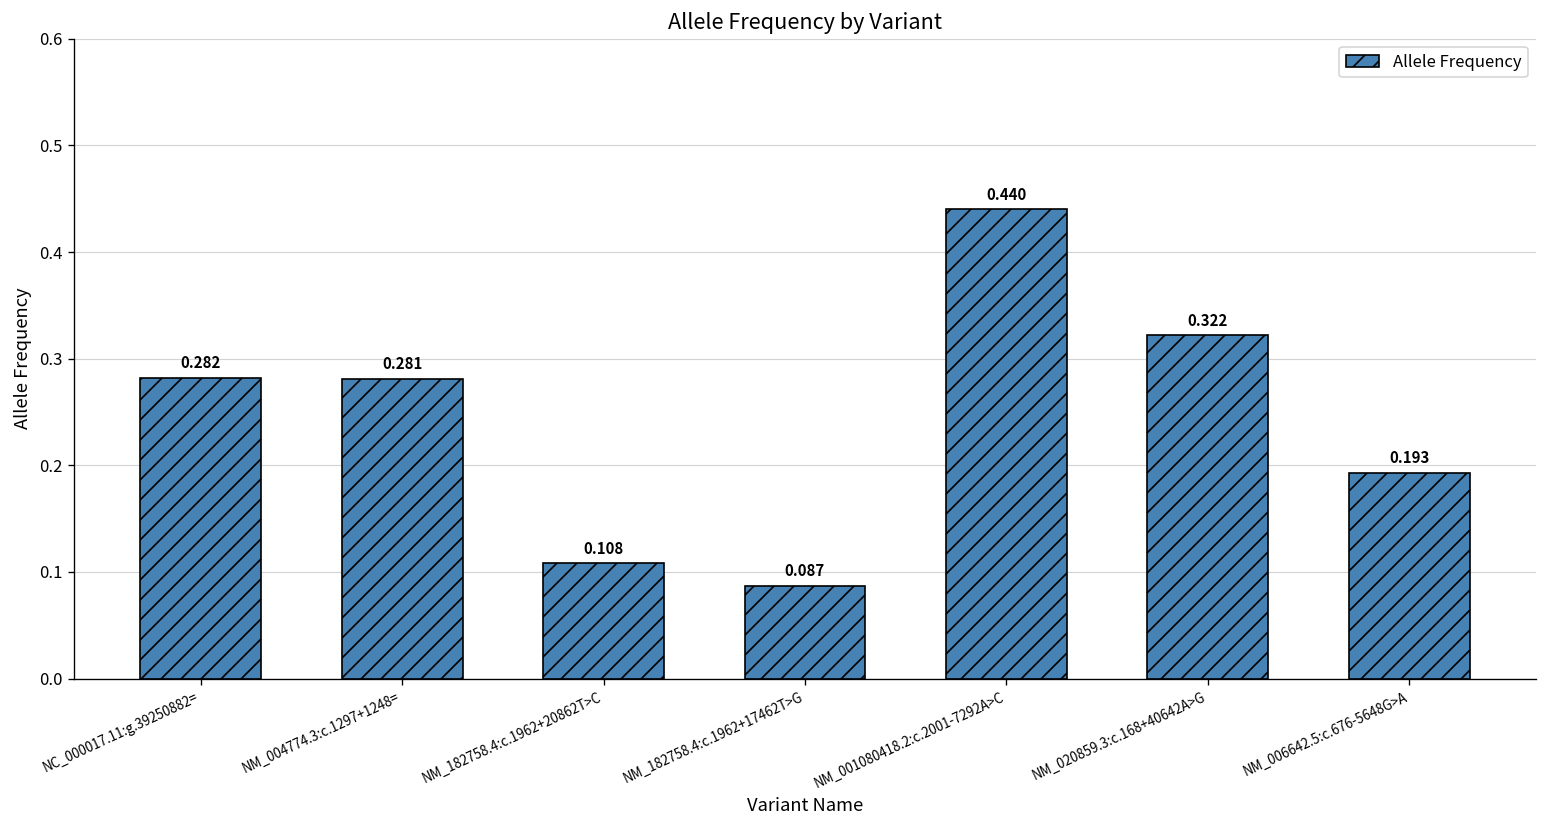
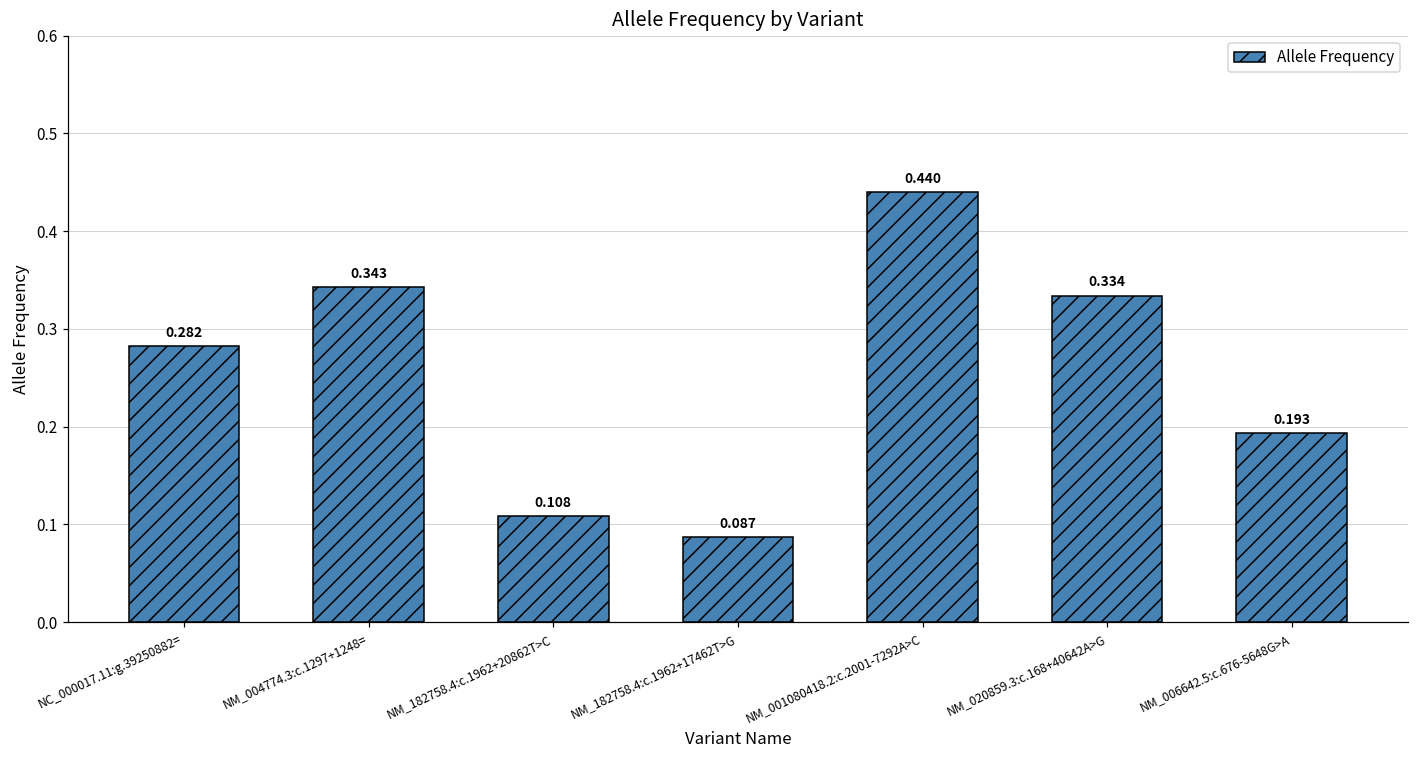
  {
    "NC_000017.11:g.39250882=": 0.282,
-   "NM_004774.3:c.1297+1248=": 0.281,
+   "NM_004774.3:c.1297+1248=": 0.343,
    "NM_182758.4:c.1962+20862T>C": 0.108,
    "NM_182758.4:c.1962+17462T>G": 0.087,
    "NM_001080418.2:c.2001-7292A>C": 0.440,
-   "NM_020859.3:c.168+40642A>G": 0.322,
+   "NM_020859.3:c.168+40642A>G": 0.334,
    "NM_006642.5:c.676-5648G>A": 0.193
  }
